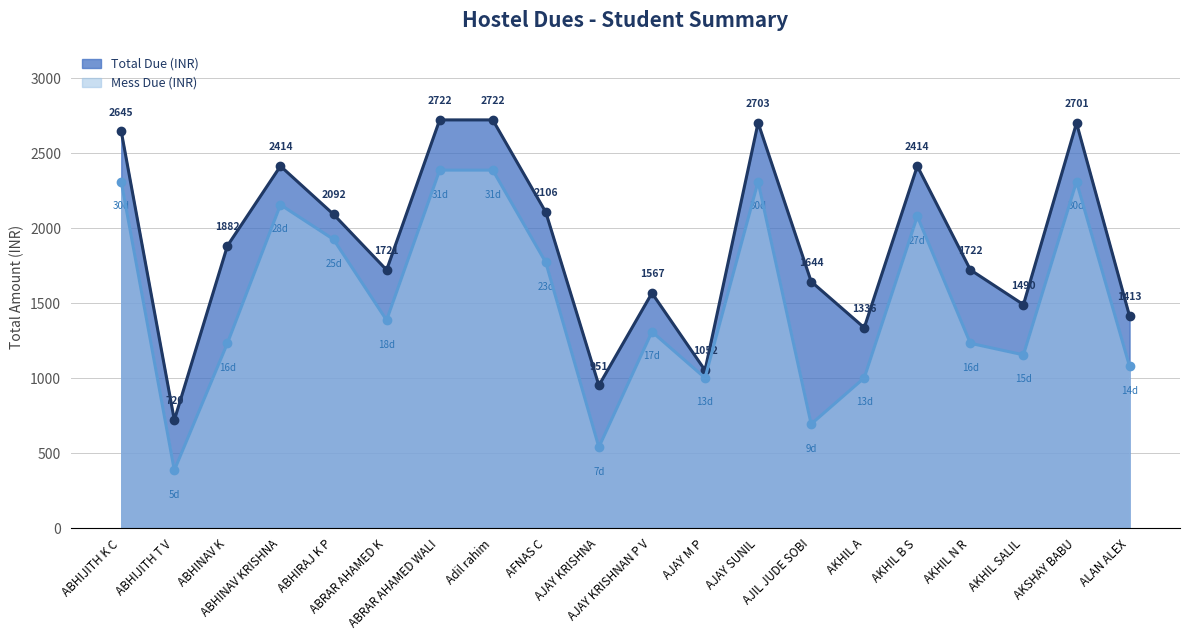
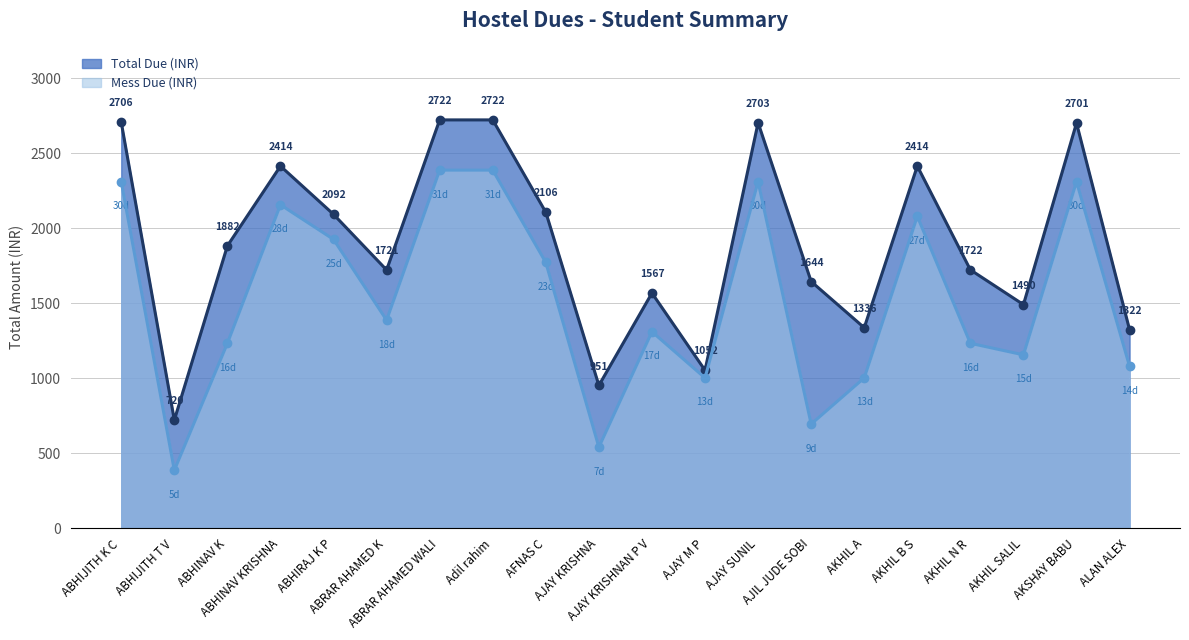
  {
    "Total Due (INR)": {
-     "ABHIJITH K C": 2645,
+     "ABHIJITH K C": 2706,
      "ABHIJITH T V": 720,
      "ABHINAV K": 1882,
      "ABHINAV KRISHNA": 2414,
      "ABHIRAJ K P": 2092,
      "ABRAR AHAMED K": 1721,
      "ABRAR AHAMED WALI": 2722,
      "Adil rahim": 2722,
      "AFNAS C": 2106,
      "AJAY KRISHNA": 951,
      "AJAY KRISHNAN P V": 1567,
      "AJAY M P": 1052,
      "AJAY SUNIL": 2703,
      "AJIL JUDE SOBI": 1644,
      "AKHIL A": 1336,
      "AKHIL B S": 2414,
      "AKHIL N R": 1722,
      "AKHIL SALIL": 1490,
      "AKSHAY BABU": 2701,
-     "ALAN ALEX": 1413
+     "ALAN ALEX": 1322
    }
  }
